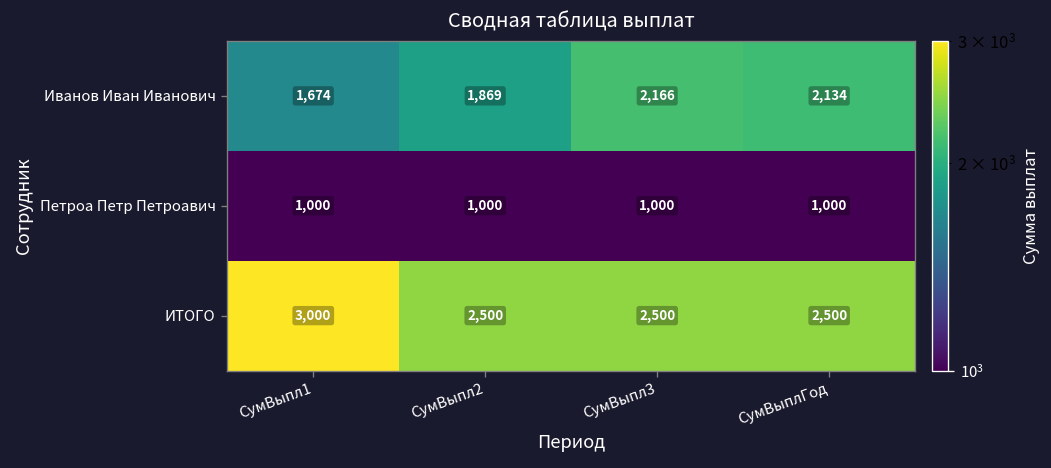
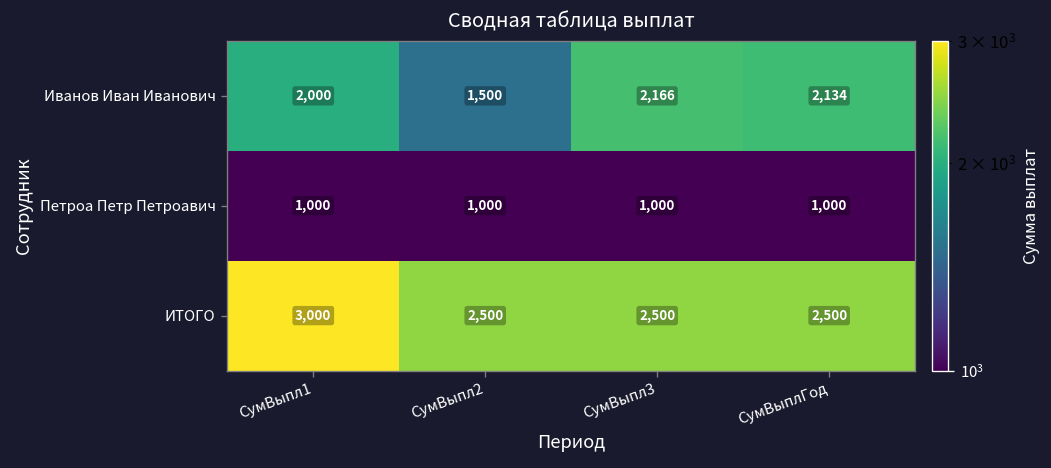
  {
    "Иванов Иван Иванович": {
-     "СумВыпл1": "1,674",
-     "СумВыпл2": "1,869"
+     "СумВыпл1": "2,000",
+     "СумВыпл2": "1,500"
    }
  }
